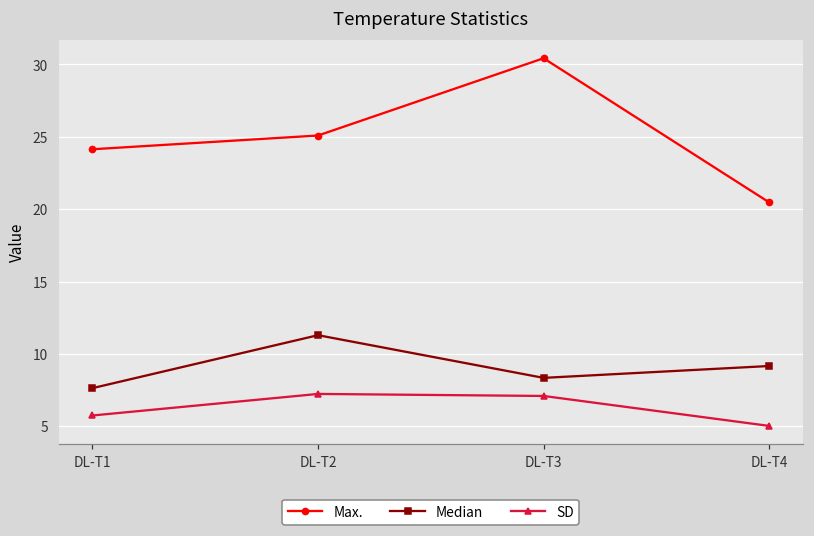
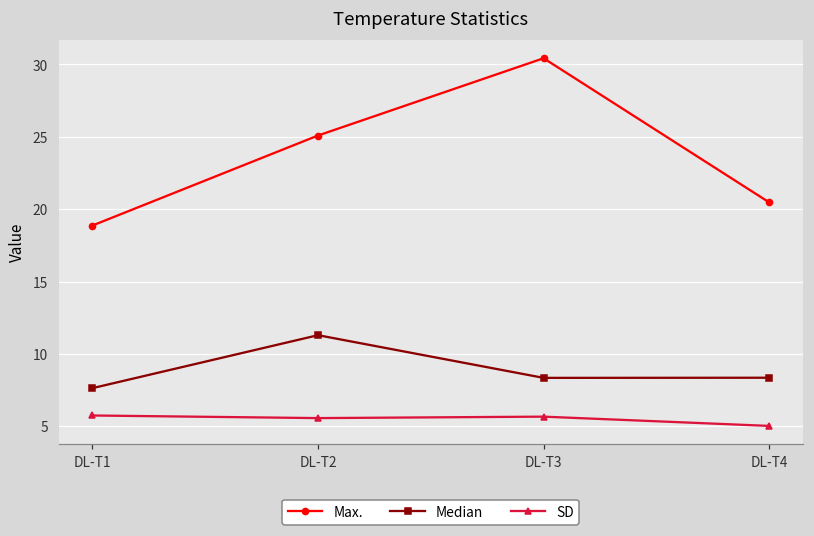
  {
    "Max.": {
-     "DL-T1": 24.1,
+     "DL-T1": 18.9,
      "DL-T2": 25.1,
      "DL-T3": 30.4,
      "DL-T4": 20.5
    },
    "Median": {
      "DL-T1": 7.6,
      "DL-T2": 11.3,
      "DL-T3": 8.3,
-     "DL-T4": 9.2
+     "DL-T4": 8.4
    },
    "SD": {
      "DL-T1": 5.7,
-     "DL-T2": 7.2,
-     "DL-T3": 7.1,
+     "DL-T2": 5.6,
+     "DL-T3": 5.7,
      "DL-T4": 5.0
    }
  }
